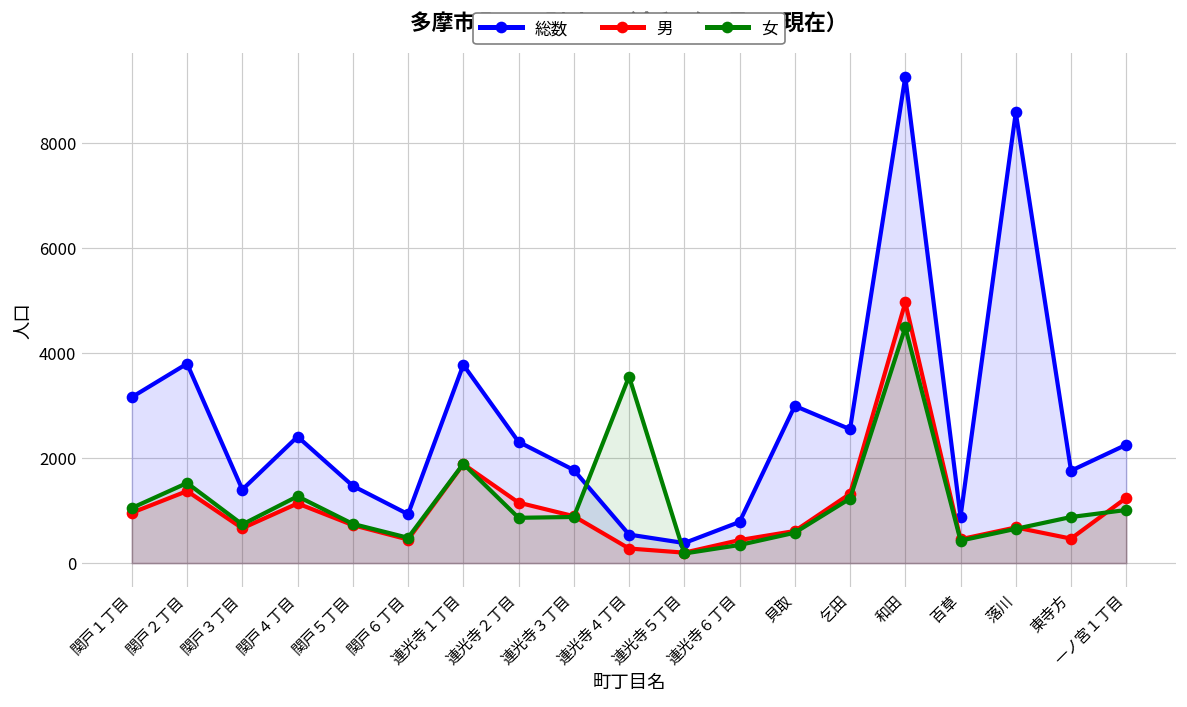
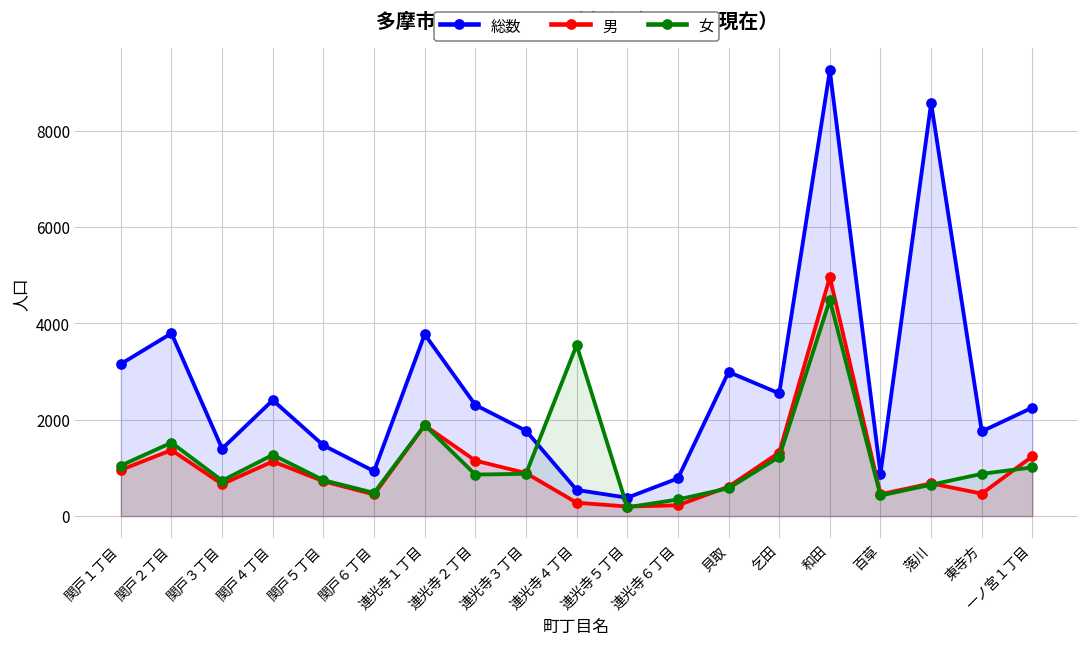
  {
    "総数": {
      "関戸１丁目": 3200,
      "関戸２丁目": 3800,
      "関戸３丁目": 1400,
      "関戸４丁目": 2400,
      "関戸５丁目": 1500,
      "関戸６丁目": 900,
      "連光寺１丁目": 3800,
      "連光寺２丁目": 2300,
      "連光寺３丁目": 1800,
      "連光寺４丁目": 500,
      "連光寺５丁目": 400,
      "連光寺６丁目": 800,
      "貝取": 3000,
      "乞田": 2500,
      "和田": 9300,
      "百草": 900,
      "落川": 8600,
      "東寺方": 1800,
      "一ノ宮１丁目": 2300
    },
    "男": {
      "関戸１丁目": 1000,
      "関戸２丁目": 1400,
      "関戸３丁目": 700,
      "関戸４丁目": 1100,
      "連光寺２丁目": 1200,
      "連光寺４丁目": 300,
-     "連光寺６丁目": 400,
+     "連光寺６丁目": 200,
      "乞田": 1300,
      "和田": 5000,
      "東寺方": 500,
      "一ノ宮１丁目": 1200
    },
    "女": {
      "関戸１丁目": 1000,
      "関戸２丁目": 1500,
      "関戸３丁目": 700,
      "関戸４丁目": 1300,
      "連光寺２丁目": 900,
      "連光寺４丁目": 3600,
      "連光寺６丁目": 300,
      "乞田": 1200,
      "和田": 4500,
      "東寺方": 900,
      "一ノ宮１丁目": 1000
    }
  }
